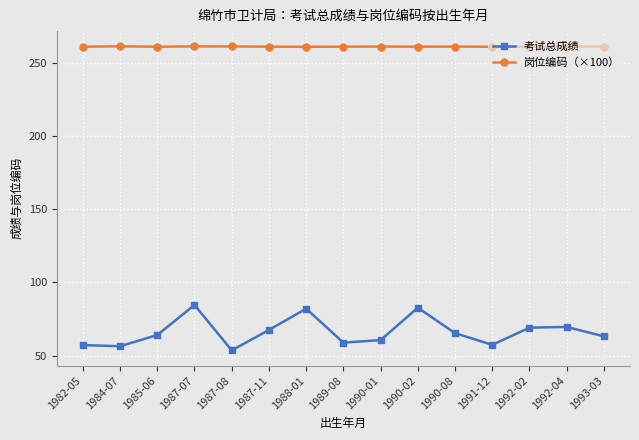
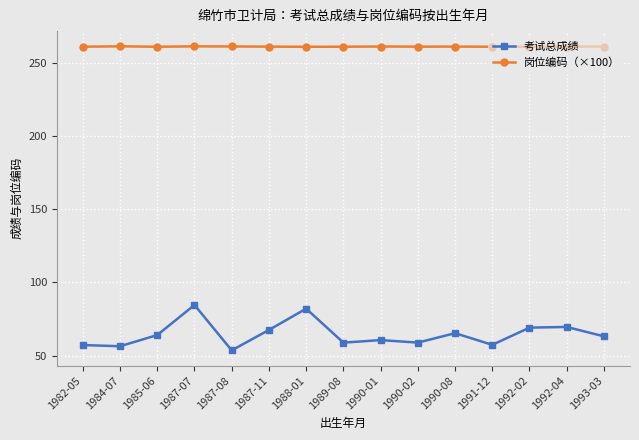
  {
    "考试总成绩": {
      "1982-05": 57,
      "1984-07": 56,
      "1985-06": 64,
      "1987-07": 85,
      "1987-08": 54,
      "1987-11": 68,
      "1988-01": 82,
      "1989-08": 59,
      "1990-01": 61,
-     "1990-02": 83,
+     "1990-02": 59,
      "1990-08": 65,
      "1991-12": 57,
      "1992-02": 69,
      "1992-04": 70,
      "1993-03": 63
    },
    "岗位编码（×100）": {
      "1982-05": 261,
      "1984-07": 261,
      "1985-06": 261,
      "1987-07": 261,
      "1987-08": 261,
      "1987-11": 261,
      "1988-01": 261,
      "1989-08": 261,
      "1990-01": 261,
      "1990-02": 261,
      "1990-08": 261
    }
  }
